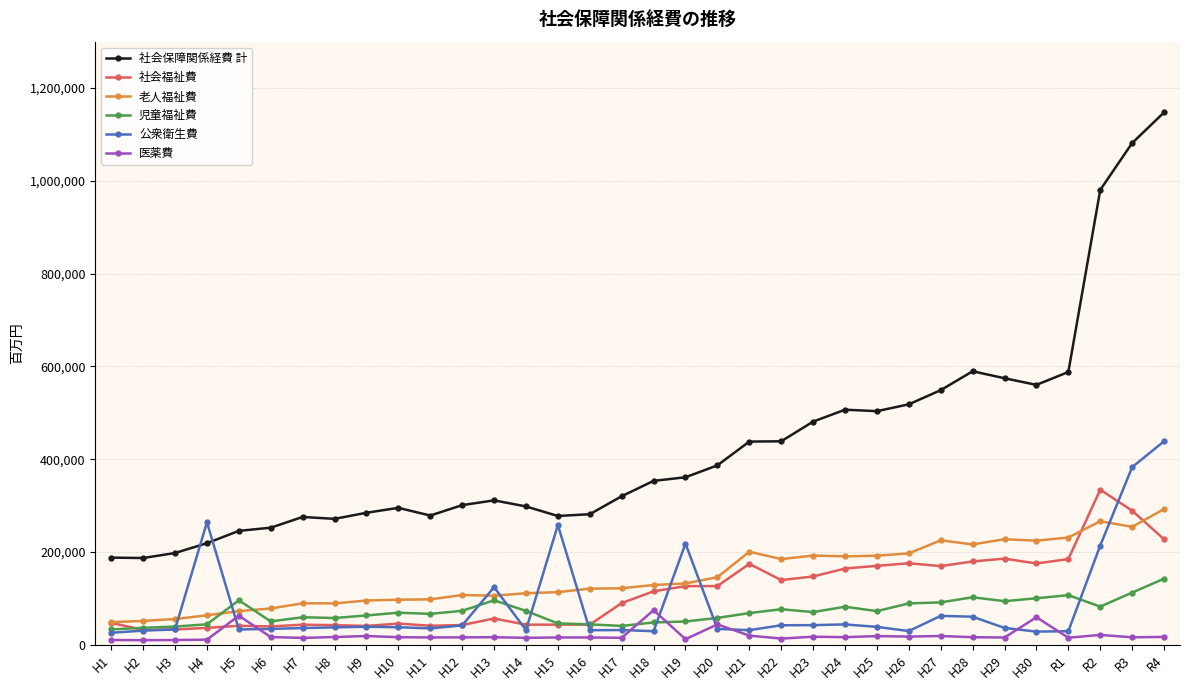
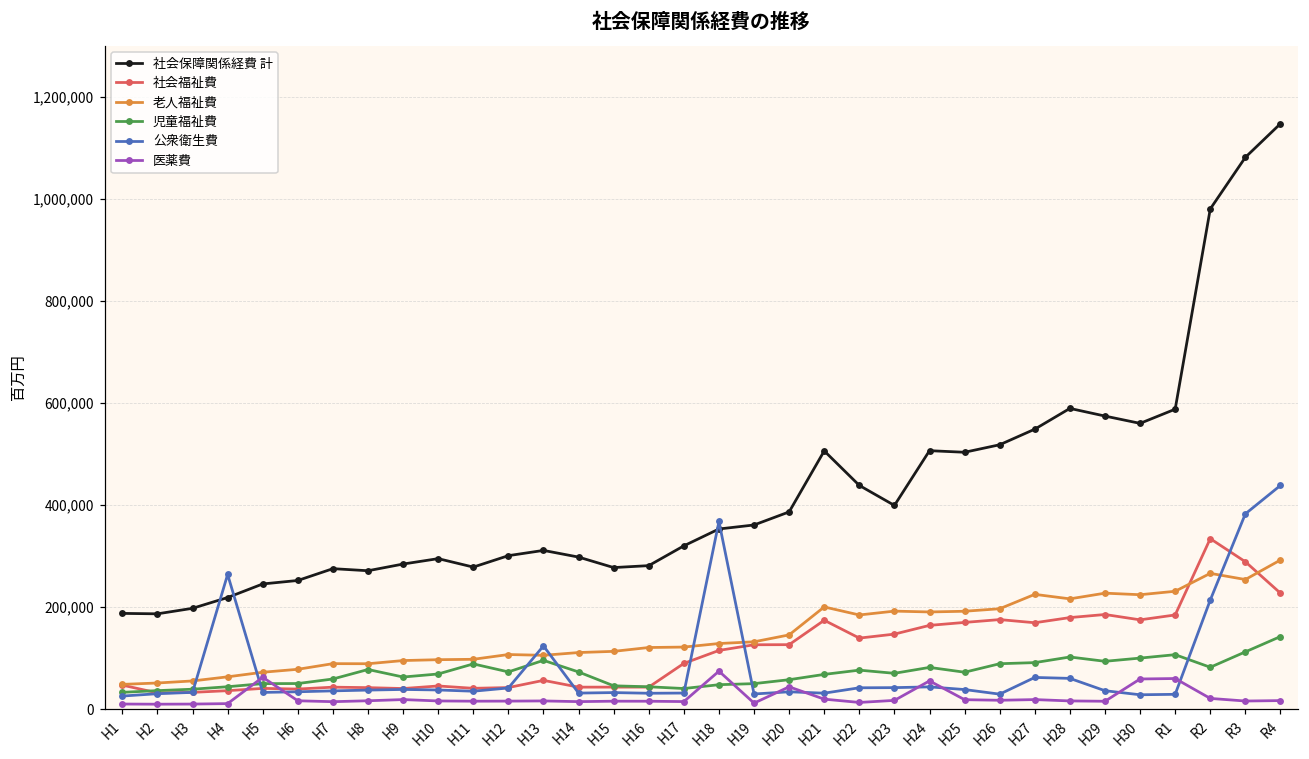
  {
    "社会保障関係経費 計": {
      "H1": "190,000",
      "H2": "190,000",
      "H3": "200,000",
      "H4": "220,000",
      "H5": "250,000",
      "H6": "250,000",
      "H7": "280,000",
      "H8": "270,000",
      "H9": "280,000",
      "H10": "300,000",
      "H11": "280,000",
      "H12": "300,000",
      "H13": "310,000",
      "H14": "300,000",
      "H15": "280,000",
      "H16": "280,000",
      "H17": "320,000",
      "H18": "350,000",
      "H19": "360,000",
      "H20": "390,000",
-     "H21": "440,000",
+     "H21": "510,000",
      "H22": "440,000",
-     "H23": "480,000",
+     "H23": "400,000",
      "H24": "510,000",
      "H25": "500,000",
      "H26": "520,000",
      "H27": "550,000",
      "H28": "590,000",
      "H29": "570,000",
      "H30": "560,000",
      "R1": "590,000",
      "R2": "980,000",
      "R3": "1,080,000",
      "R4": "1,150,000"
    },
    "児童福祉費": {
      "H1": "30,000",
      "H3": "40,000",
      "H4": "40,000",
-     "H5": "100,000",
+     "H5": "50,000",
      "H6": "50,000",
      "H7": "60,000",
-     "H8": "60,000",
+     "H8": "80,000",
      "H9": "60,000",
      "H10": "70,000",
-     "H11": "70,000",
+     "H11": "90,000",
      "H12": "70,000",
      "H13": "100,000",
      "H14": "70,000",
      "H17": "40,000",
      "H18": "50,000",
      "H19": "50,000",
      "H20": "60,000",
      "H21": "70,000",
      "H22": "80,000",
      "H23": "70,000",
      "H24": "80,000",
      "H25": "70,000",
      "H26": "90,000",
      "H27": "90,000",
      "H28": "100,000",
      "H29": "90,000",
      "H30": "100,000",
      "R1": "110,000",
      "R2": "80,000",
      "R3": "110,000",
      "R4": "140,000"
    },
    "公衆衛生費": {
      "H1": "30,000",
      "H4": "260,000",
      "H5": "30,000",
      "H7": "40,000",
      "H10": "40,000",
      "H11": "40,000",
      "H13": "120,000",
      "H14": "30,000",
-     "H15": "260,000",
+     "H15": "30,000",
      "H16": "30,000",
      "H17": "30,000",
-     "H18": "30,000",
-     "H19": "220,000",
+     "H18": "370,000",
+     "H19": "30,000",
      "H20": "30,000",
      "H21": "30,000",
      "H22": "40,000",
      "H23": "40,000",
      "H24": "40,000",
      "H25": "40,000",
      "H26": "30,000",
      "H27": "60,000",
      "H28": "60,000",
      "H29": "40,000",
      "H30": "30,000",
      "R1": "30,000",
      "R2": "210,000",
      "R3": "380,000",
      "R4": "440,000"
    },
    "医薬費": {
      "H1": "10,000",
      "H2": "10,000",
      "H3": "10,000",
      "H4": "10,000",
      "H5": "60,000",
      "H6": "20,000",
      "H7": "10,000",
      "H8": "20,000",
      "H9": "20,000",
      "H10": "20,000",
      "H11": "20,000",
      "H12": "20,000",
      "H13": "20,000",
      "H14": "10,000",
      "H15": "20,000",
      "H16": "20,000",
      "H17": "10,000",
      "H18": "70,000",
      "H19": "10,000",
      "H20": "40,000",
      "H21": "20,000",
      "H22": "10,000",
      "H23": "20,000",
-     "H24": "20,000",
+     "H24": "60,000",
      "H25": "20,000",
      "H26": "20,000",
      "H27": "20,000",
      "H28": "20,000",
      "H29": "20,000",
      "H30": "60,000",
-     "R1": "20,000",
+     "R1": "60,000",
      "R2": "20,000",
      "R3": "20,000",
      "R4": "20,000"
    }
  }
